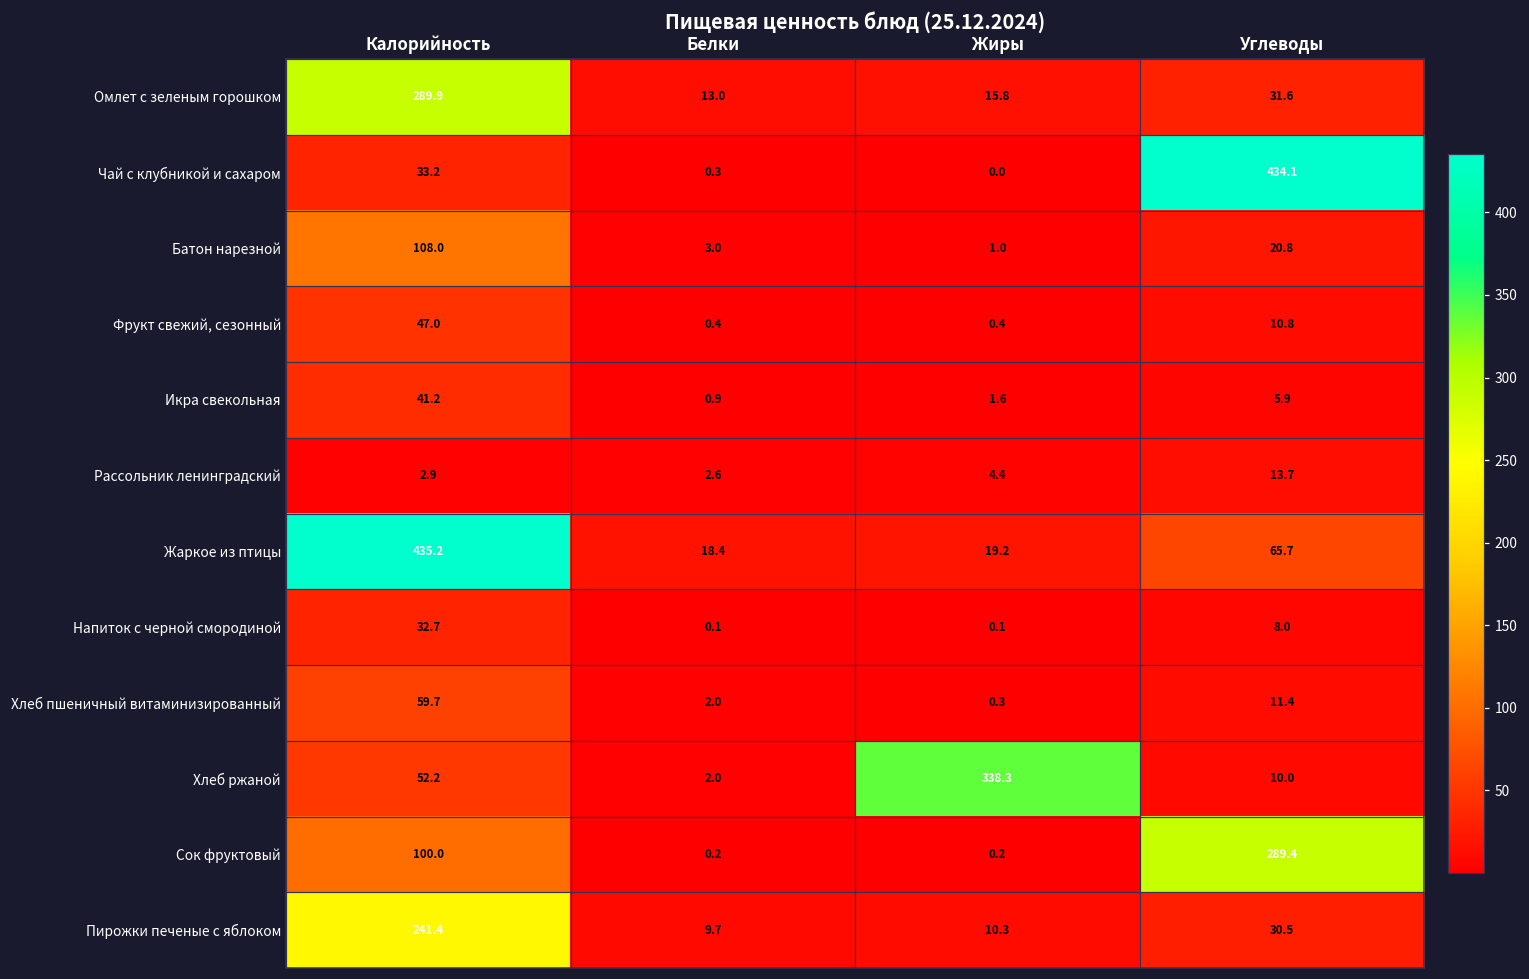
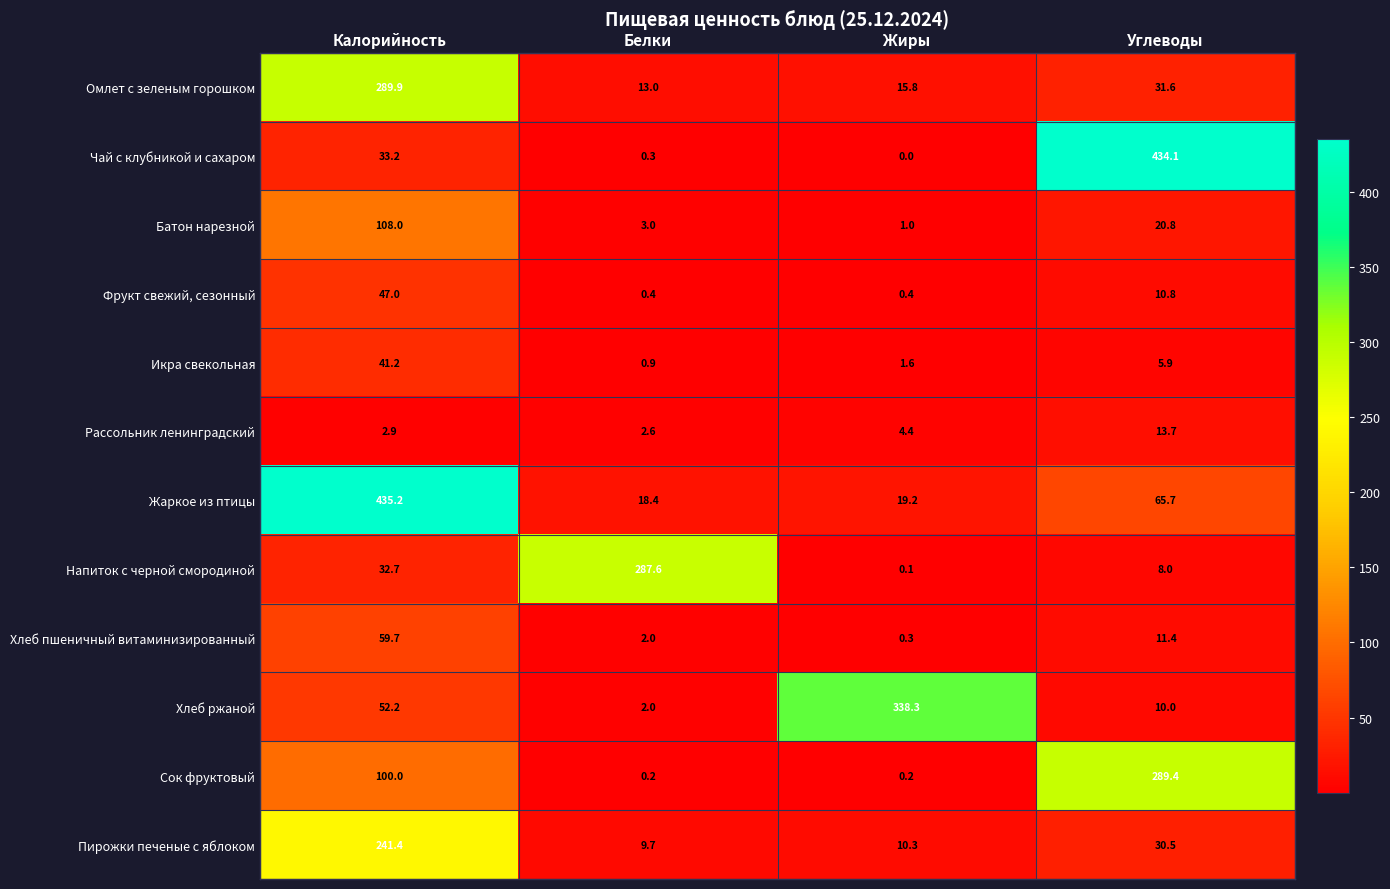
  {
    "Омлет с зеленым горошком": {
      "Калорийность": 289.9,
      "Белки": 13.0,
      "Жиры": 15.8,
      "Углеводы": 31.6
    },
    "Чай с клубникой и сахаром": {
      "Калорийность": 33.2,
      "Белки": 0.3,
      "Жиры": 0.0,
      "Углеводы": 434.1
    },
    "Батон нарезной": {
      "Калорийность": 108.0,
      "Белки": 3.0,
      "Жиры": 1.0,
      "Углеводы": 20.8
    },
    "Фрукт свежий, сезонный": {
      "Калорийность": 47.0,
      "Белки": 0.4,
      "Жиры": 0.4,
      "Углеводы": 10.8
    },
    "Икра свекольная": {
      "Калорийность": 41.2,
      "Белки": 0.9,
      "Жиры": 1.6,
      "Углеводы": 5.9
    },
    "Рассольник ленинградский": {
      "Калорийность": 2.9,
      "Белки": 2.6,
      "Жиры": 4.4,
      "Углеводы": 13.7
    },
    "Жаркое из птицы": {
      "Калорийность": 435.2,
      "Белки": 18.4,
      "Жиры": 19.2,
      "Углеводы": 65.7
    },
    "Напиток с черной смородиной": {
      "Калорийность": 32.7,
-     "Белки": 0.1,
+     "Белки": 287.6,
      "Жиры": 0.1,
      "Углеводы": 8.0
    },
    "Хлеб пшеничный витаминизированный": {
      "Калорийность": 59.7,
      "Белки": 2.0,
      "Жиры": 0.3,
      "Углеводы": 11.4
    },
    "Хлеб ржаной": {
      "Калорийность": 52.2,
      "Белки": 2.0,
      "Жиры": 338.3,
      "Углеводы": 10.0
    },
    "Сок фруктовый": {
      "Калорийность": 100.0,
      "Белки": 0.2,
      "Жиры": 0.2,
      "Углеводы": 289.4
    },
    "Пирожки печеные с яблоком": {
      "Калорийность": 241.4,
      "Белки": 9.7,
      "Жиры": 10.3,
      "Углеводы": 30.5
    }
  }
